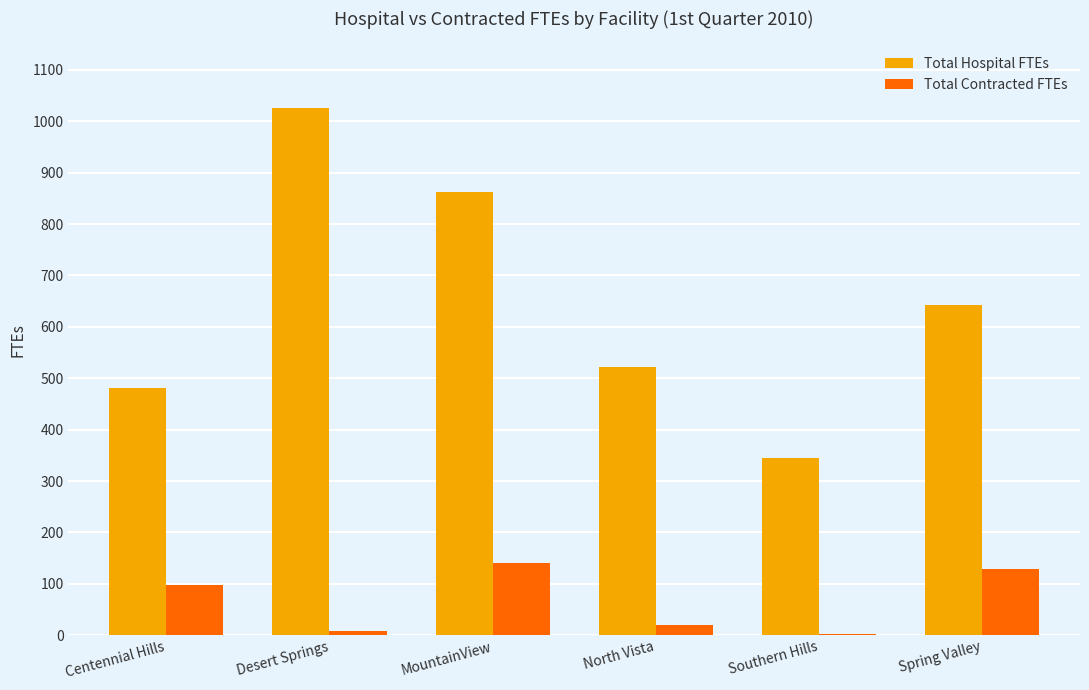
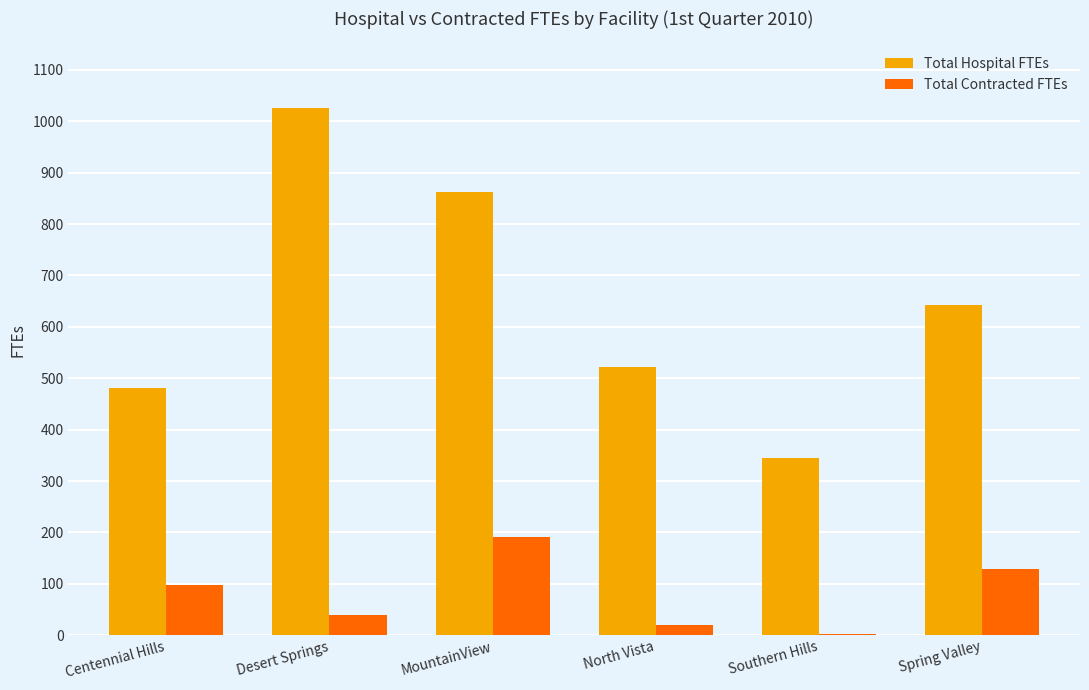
  {
    "Total Hospital FTEs": {
      "Centennial Hills": 480,
      "Desert Springs": 1020,
      "MountainView": 860,
      "North Vista": 520,
      "Southern Hills": 350,
      "Spring Valley": 640
    },
    "Total Contracted FTEs": {
      "Centennial Hills": 100,
-     "Desert Springs": 10,
-     "MountainView": 140,
+     "Desert Springs": 40,
+     "MountainView": 190,
      "North Vista": 20,
      "Spring Valley": 130
    }
  }
